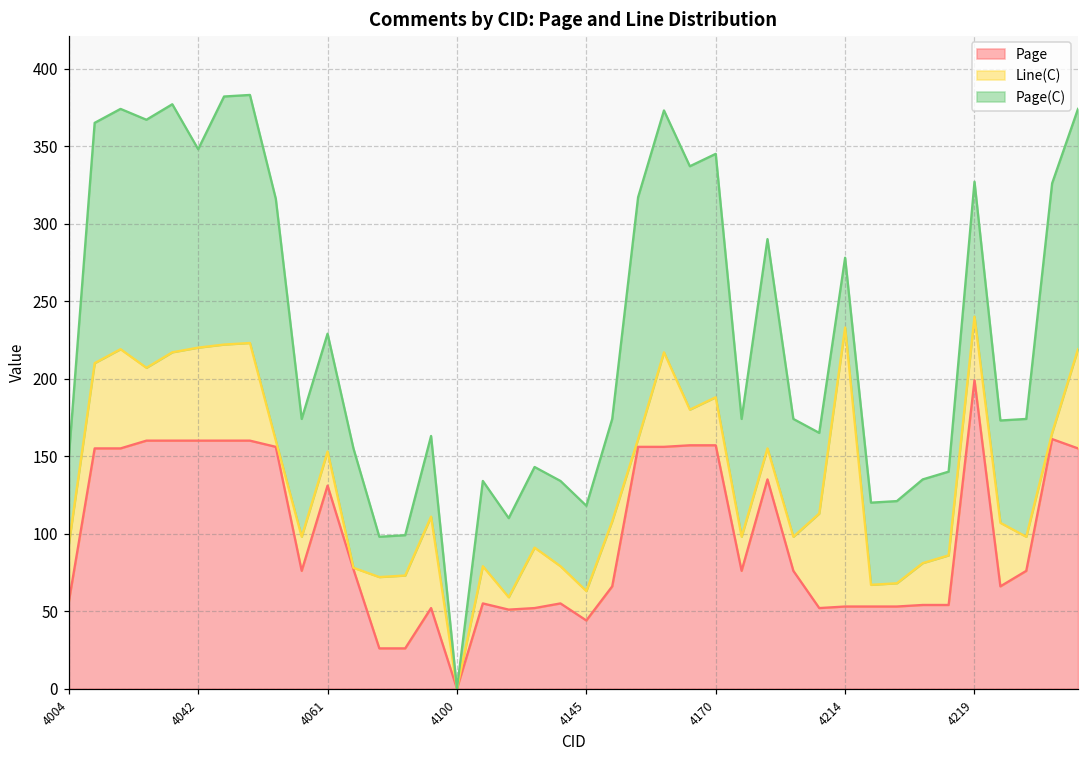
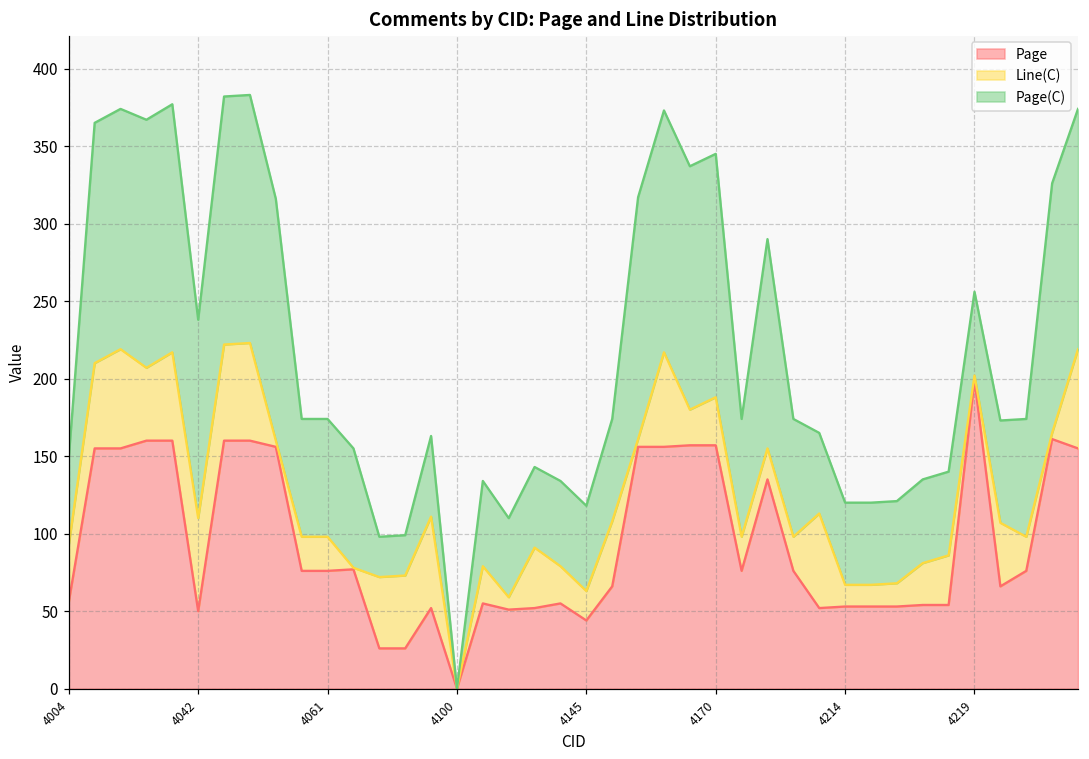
  {
    "Page": {
      "4004": 56,
-     "4042": 160,
-     "4061": 131,
+     "4042": 50,
+     "4061": 76,
      "4145": 44,
      "4170": 157,
      "4214": 53,
      "4219": 199
    },
    "Line(C)": {
      "4004": 37,
      "4042": 60,
      "4061": 22,
      "4145": 19,
      "4170": 31,
-     "4214": 180,
-     "4219": 41
+     "4214": 14,
+     "4219": 3
    },
    "Page(C)": {
      "4004": 56,
      "4042": 128,
      "4061": 76,
      "4145": 55,
      "4170": 157,
-     "4214": 45,
-     "4219": 87
+     "4214": 53,
+     "4219": 54
    }
  }
